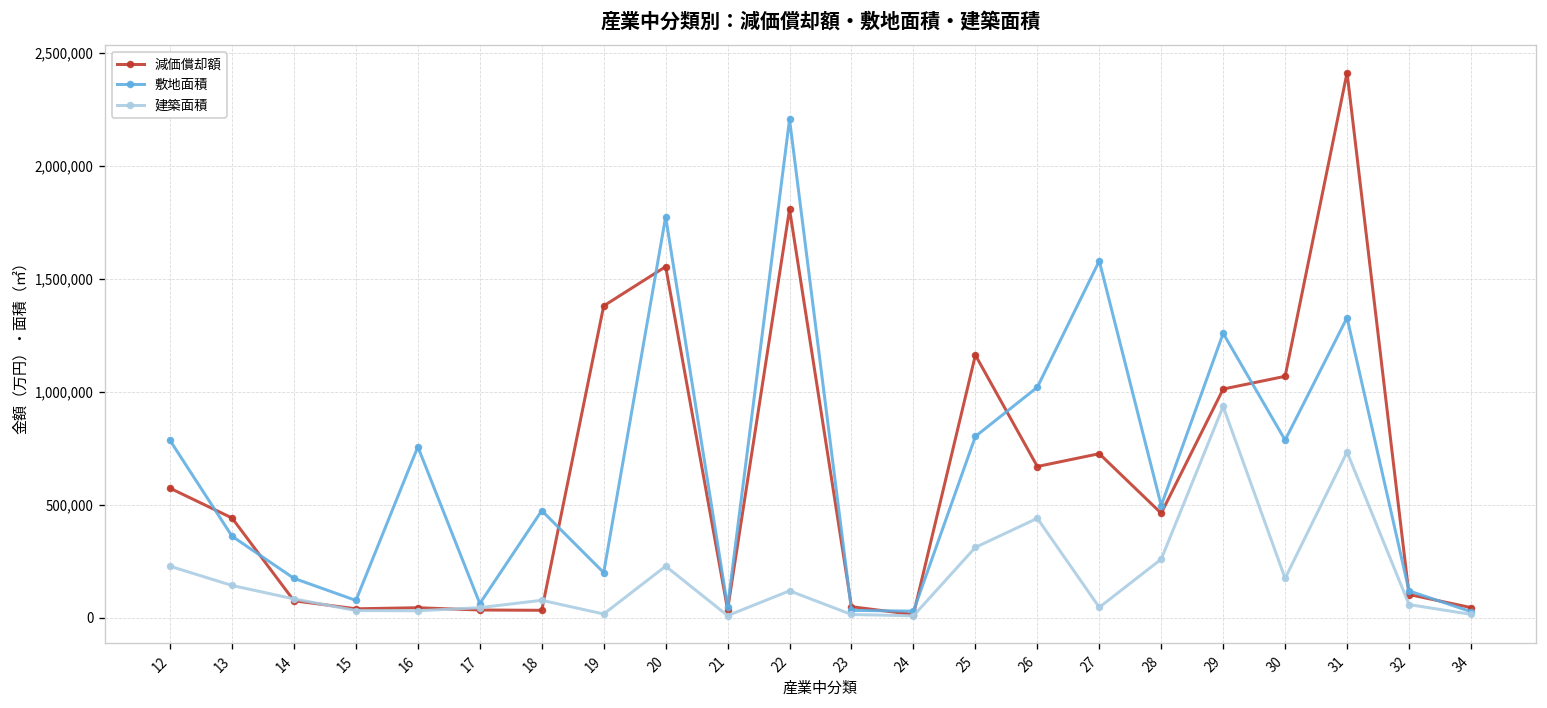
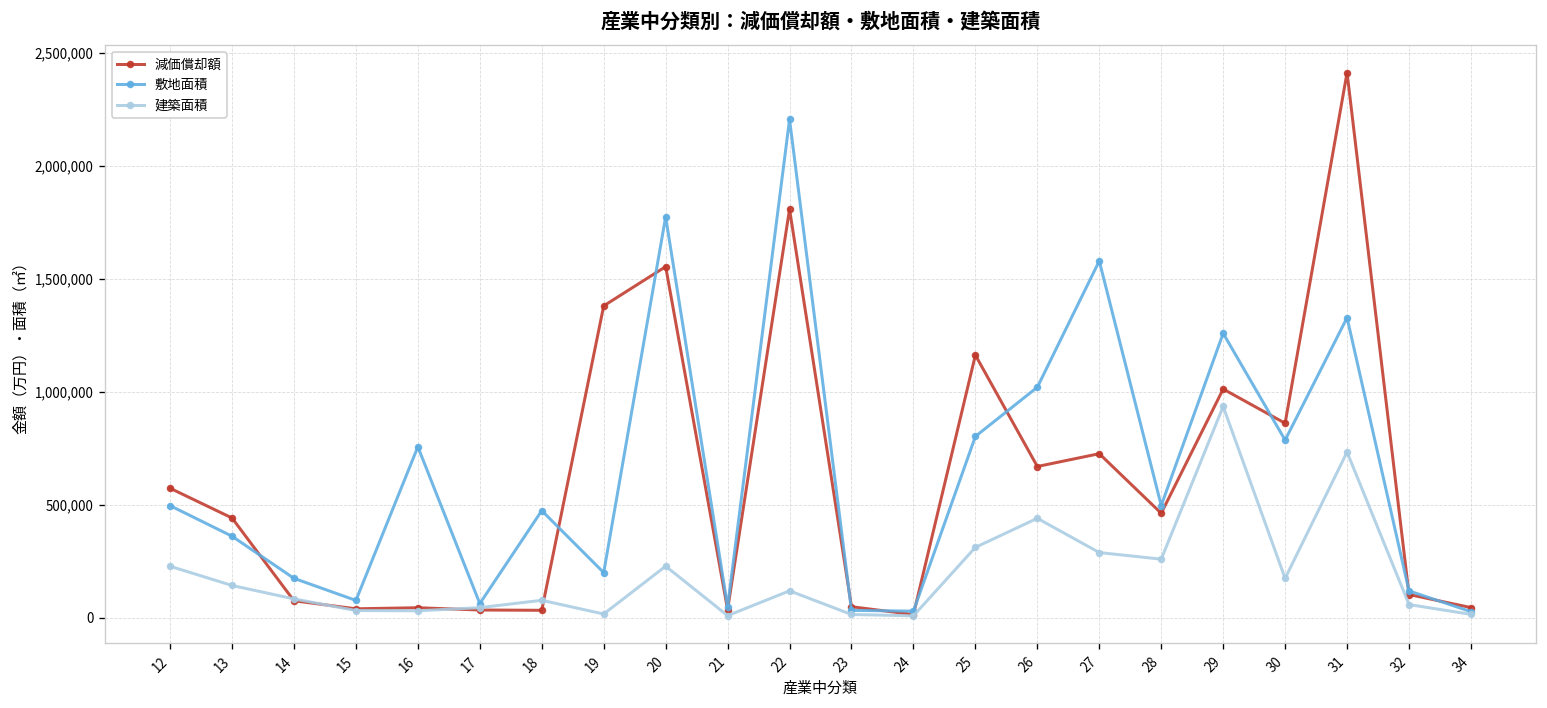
  {
    "減価償却額": {
      "12": "570,000",
      "13": "440,000",
      "16": "40,000",
      "18": "30,000",
      "19": "1,380,000",
      "20": "1,550,000",
      "22": "1,810,000",
      "23": "50,000",
      "25": "1,160,000",
      "26": "670,000",
      "27": "730,000",
      "28": "460,000",
      "29": "1,010,000",
-     "30": "1,070,000",
+     "30": "860,000",
      "31": "2,410,000",
      "32": "100,000",
      "34": "40,000"
    },
    "敷地面積": {
-     "12": "780,000",
+     "12": "500,000",
      "13": "360,000",
      "14": "170,000",
      "15": "80,000",
      "16": "760,000",
      "17": "60,000",
      "18": "470,000",
      "19": "200,000",
      "20": "1,770,000",
      "22": "2,210,000",
      "23": "30,000",
      "24": "30,000",
      "25": "800,000",
      "26": "1,020,000",
      "27": "1,580,000",
      "28": "500,000",
      "29": "1,260,000",
      "30": "790,000",
      "31": "1,330,000",
      "32": "120,000"
    },
    "建築面積": {
      "12": "230,000",
      "13": "140,000",
      "16": "30,000",
      "18": "80,000",
      "19": "20,000",
      "20": "230,000",
      "21": "10,000",
      "22": "120,000",
      "23": "10,000",
      "25": "310,000",
      "26": "440,000",
-     "27": "50,000",
+     "27": "290,000",
      "28": "260,000",
      "29": "930,000",
      "30": "170,000",
      "31": "730,000",
      "32": "60,000"
    }
  }
